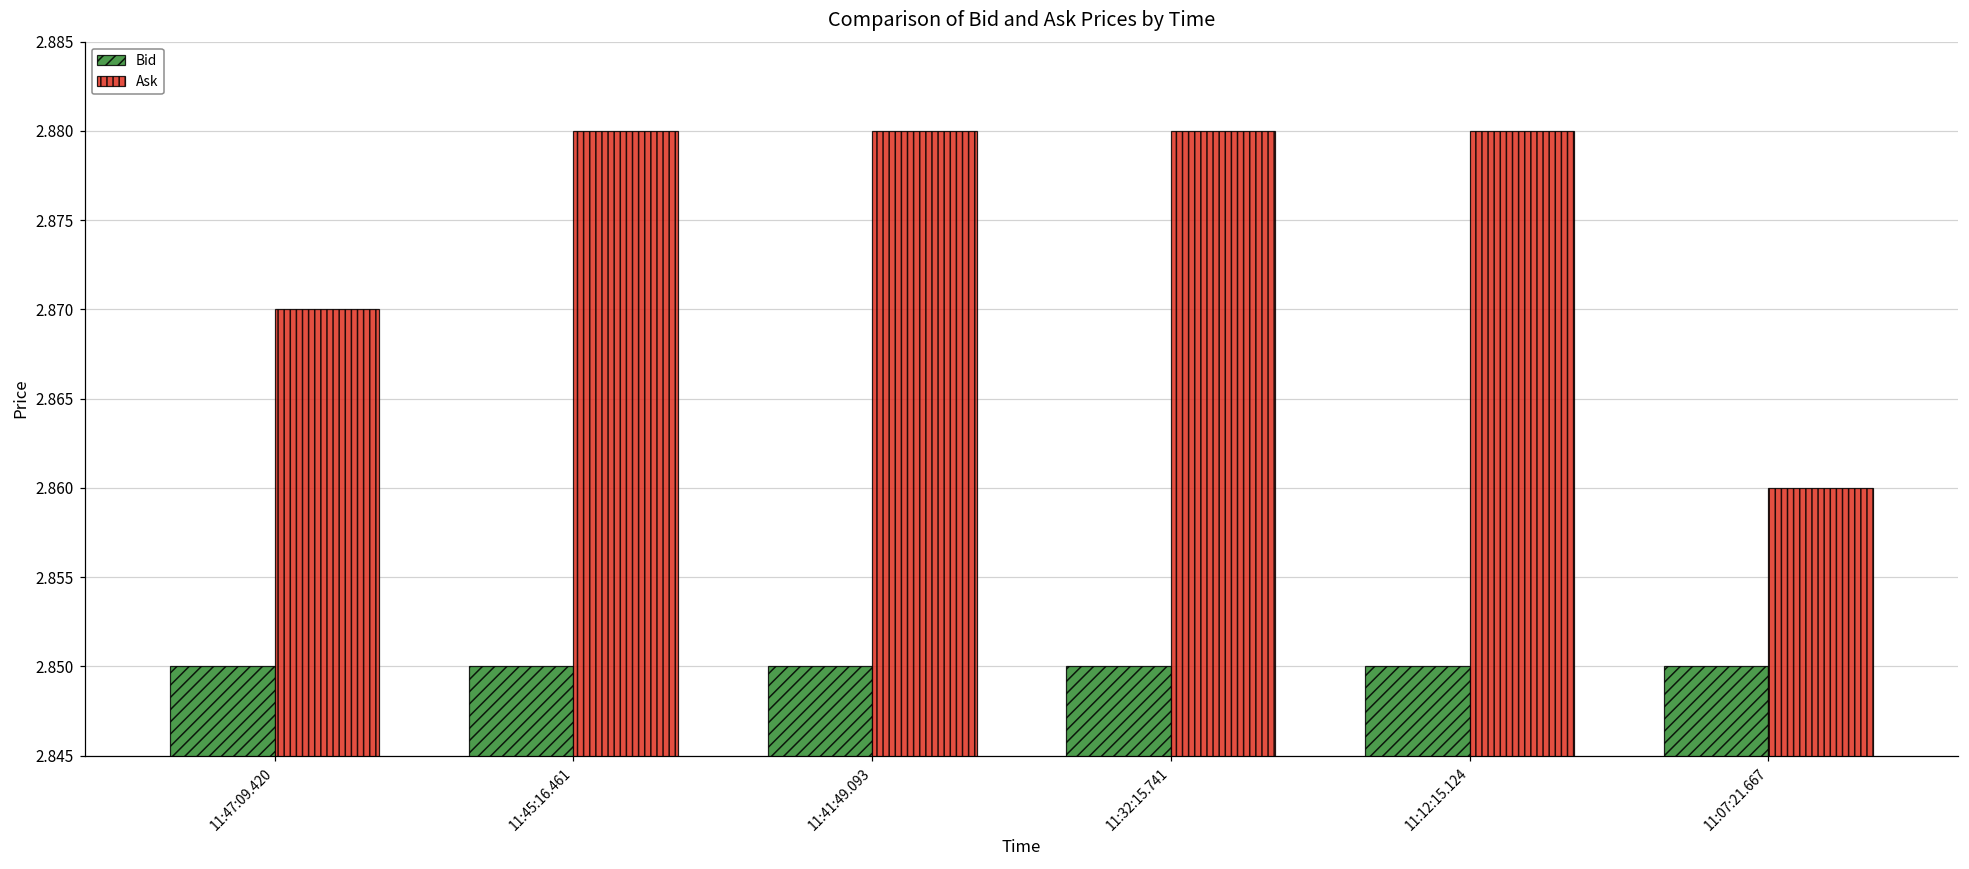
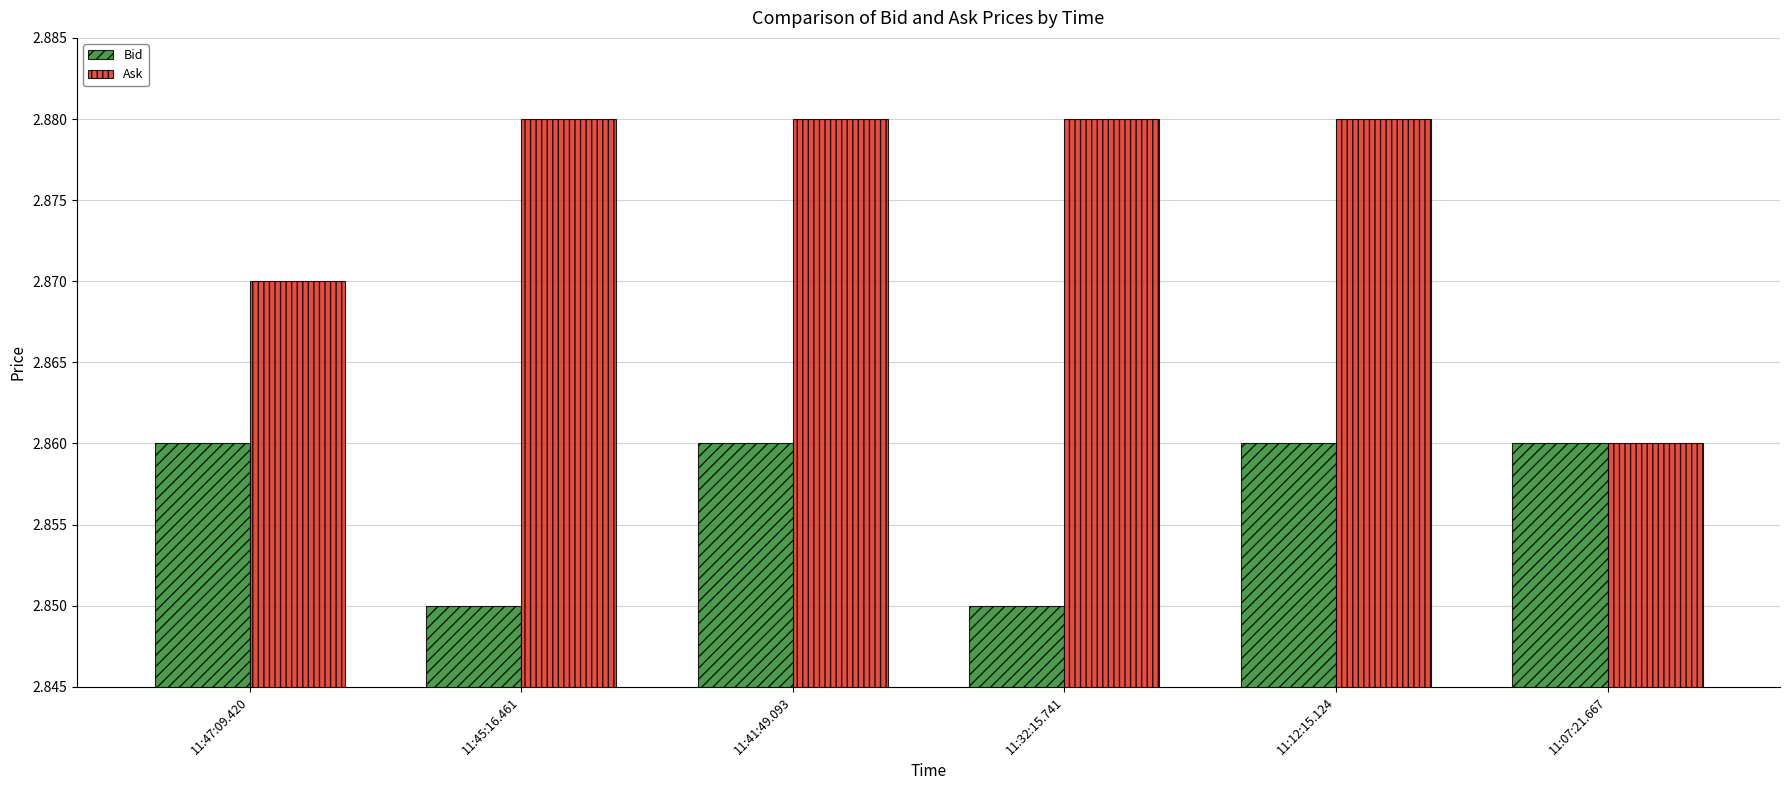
  {
    "Bid": {
-     "11:47:09.420": 2.85,
+     "11:47:09.420": 2.86,
      "11:45:16.461": 2.85,
-     "11:41:49.093": 2.85,
+     "11:41:49.093": 2.86,
      "11:32:15.741": 2.85,
-     "11:12:15.124": 2.85,
-     "11:07:21.667": 2.85
+     "11:12:15.124": 2.86,
+     "11:07:21.667": 2.86
    },
    "Ask": {
      "11:47:09.420": 2.87,
      "11:45:16.461": 2.88,
      "11:41:49.093": 2.88,
      "11:32:15.741": 2.88,
      "11:12:15.124": 2.88,
      "11:07:21.667": 2.86
    }
  }
